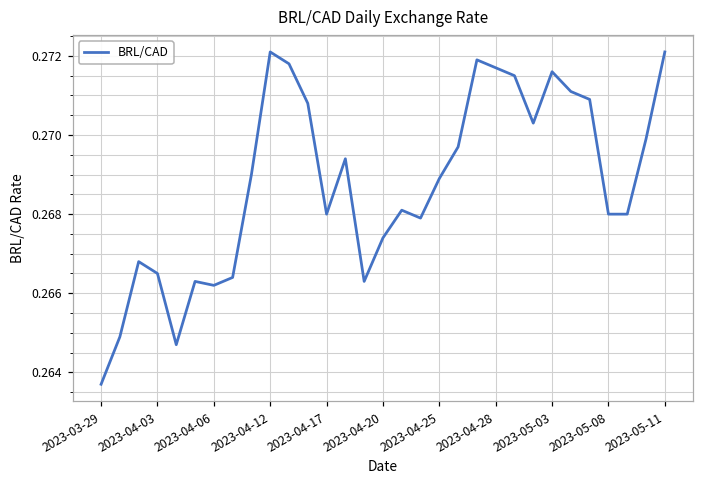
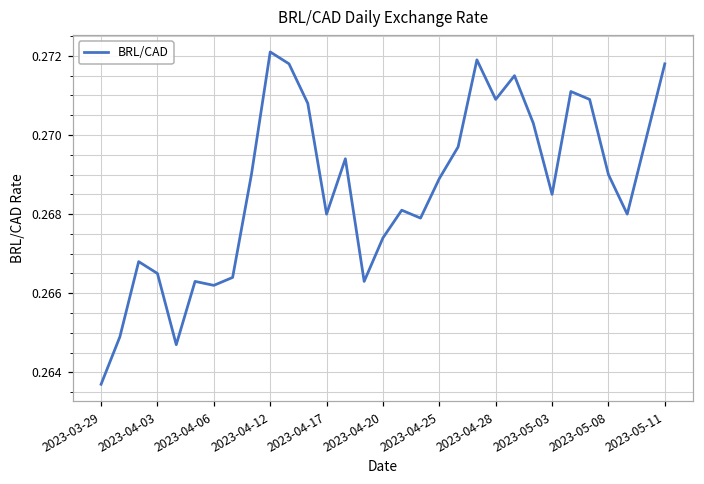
  {
    "2023-03-29": 0.2637,
    "2023-04-03": 0.2665,
    "2023-04-06": 0.2662,
    "2023-04-12": 0.2721,
    "2023-04-17": 0.2680,
    "2023-04-20": 0.2674,
    "2023-04-25": 0.2689,
-   "2023-04-28": 0.2717,
-   "2023-05-03": 0.2716,
-   "2023-05-08": 0.268,
-   "2023-05-11": 0.2721
+   "2023-04-28": 0.2709,
+   "2023-05-03": 0.2685,
+   "2023-05-08": 0.269,
+   "2023-05-11": 0.2718
  }
